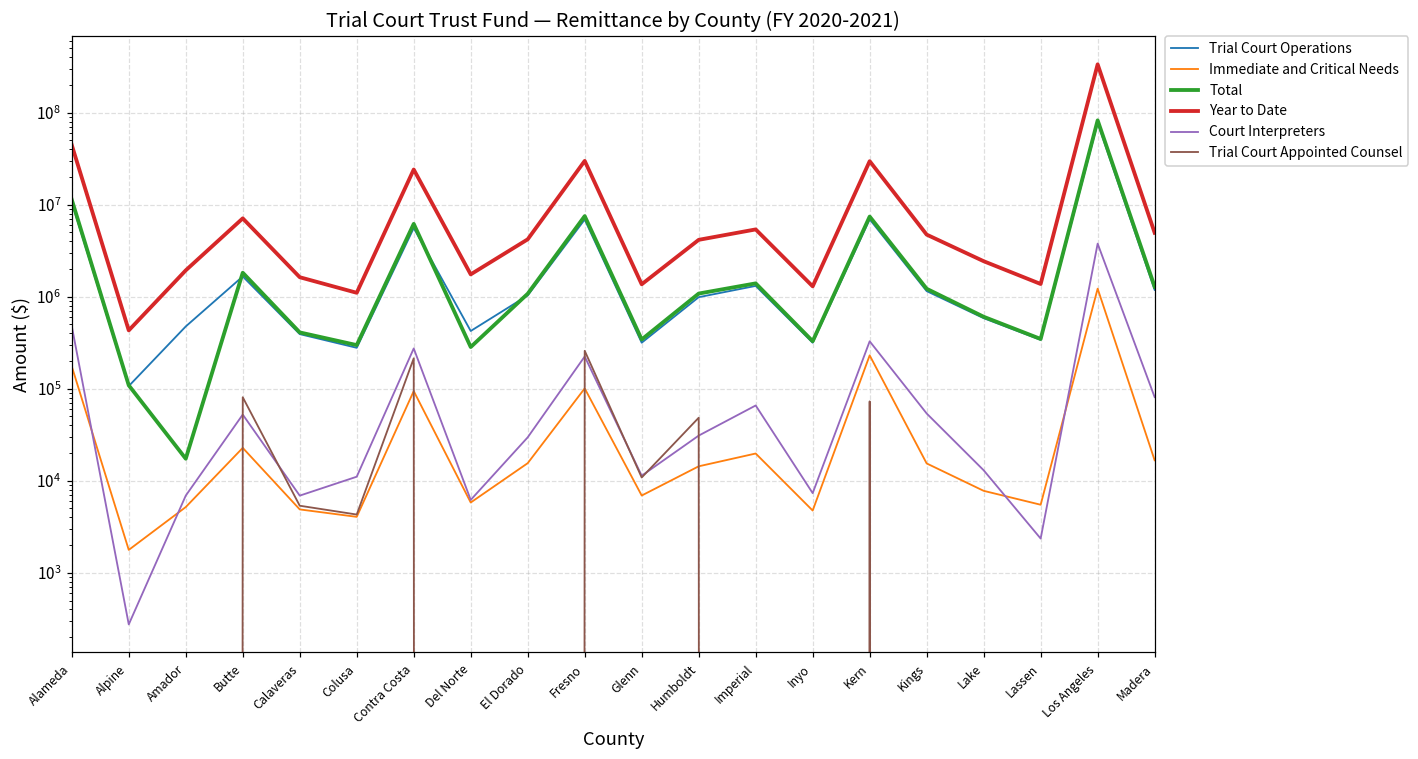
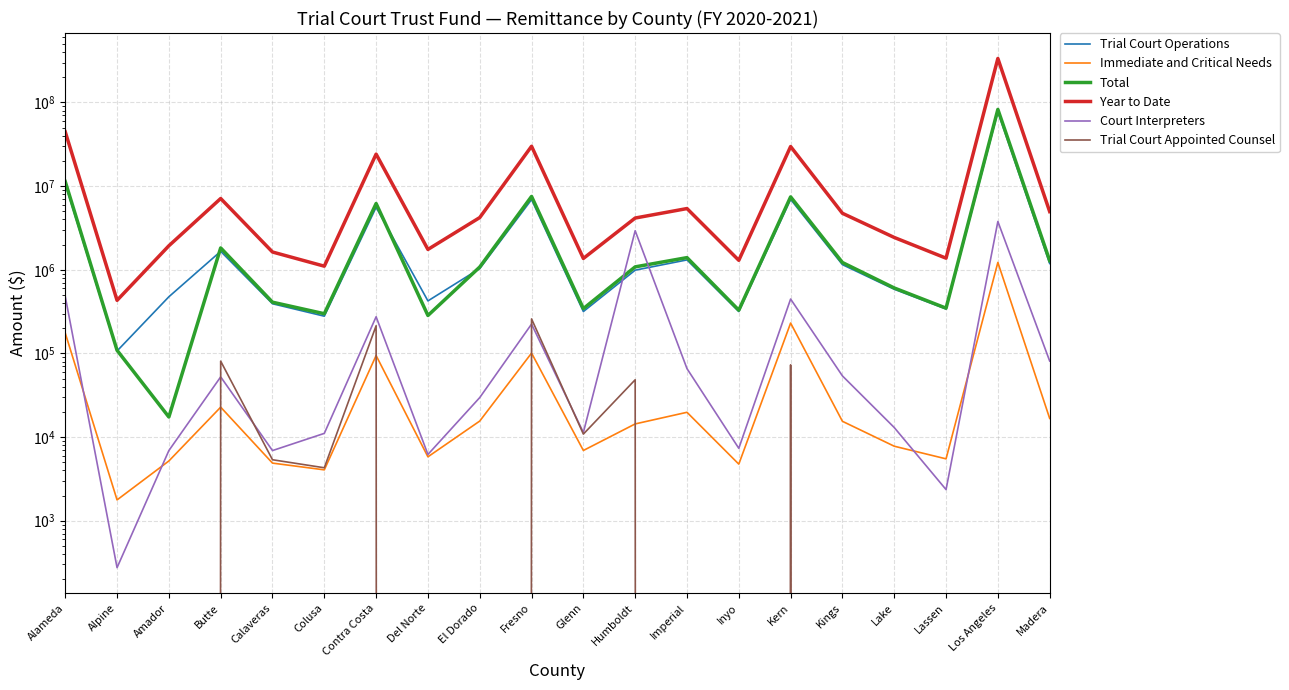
  {
    "Trial Court Operations": {
      "Amador": 500000,
      "Butte": 1700000,
      "Contra Costa": 6000000,
      "Del Norte": 400000,
      "Fresno": 7000000,
      "Glenn": 320000,
      "Humboldt": 1000000,
      "Madera": 1200000
    },
    "Immediate and Critical Needs": {
      "Alameda": 180000,
      "Alpine": 1800,
      "Amador": 5000,
      "Butte": 23000,
      "Calaveras": 5000,
      "Contra Costa": 90000,
      "El Dorado": 16000,
      "Fresno": 100000,
      "Glenn": 7000,
      "Humboldt": 14000,
      "Imperial": 20000,
      "Inyo": 5000,
      "Kern": 230000,
      "Kings": 15000,
      "Lake": 8000,
      "Lassen": 5000,
      "Los Angeles": 1200000,
      "Madera": 17000
    },
    "Total": {
      "Amador": 17000,
      "Butte": 1800000,
      "Contra Costa": 6000000,
      "Del Norte": 280000,
      "Fresno": 8000000,
      "Glenn": 340000,
      "Humboldt": 1100000,
      "Madera": 1300000
    },
    "Year to Date": {
      "Alameda": 40000000,
      "Alpine": 400000,
      "Amador": 1900000,
      "Butte": 7000000,
      "Calaveras": 1600000,
      "Colusa": 1100000,
      "Contra Costa": 24000000,
      "Del Norte": 1800000,
      "El Dorado": 4000000,
      "Fresno": 30000000,
      "Glenn": 1400000,
      "Humboldt": 4000000,
      "Imperial": 5000000,
      "Inyo": 1300000,
      "Kern": 30000000,
      "Kings": 5000000,
      "Lake": 2400000,
      "Lassen": 1400000,
      "Los Angeles": 340000000,
      "Madera": 5000000
    },
    "Court Interpreters": {
      "Alameda": 500000,
      "Alpine": 280,
      "Amador": 7000,
      "Butte": 50000,
      "Calaveras": 7000,
      "Colusa": 11000,
      "Contra Costa": 270000,
      "El Dorado": 30000,
      "Fresno": 220000,
-     "Humboldt": 31000,
+     "Humboldt": 2900000,
      "Imperial": 70000,
      "Inyo": 7000,
-     "Kern": 330000,
+     "Kern": 400000,
      "Kings": 50000,
      "Lake": 13000,
      "Lassen": 2400,
      "Los Angeles": 4000000,
      "Madera": 80000
    },
    "Trial Court Appointed Counsel": {
      "Butte": 80000,
      "Calaveras": 5000,
      "Contra Costa": 210000,
      "Fresno": 260000,
      "Humboldt": 50000,
      "Kern": 70000
    }
  }
